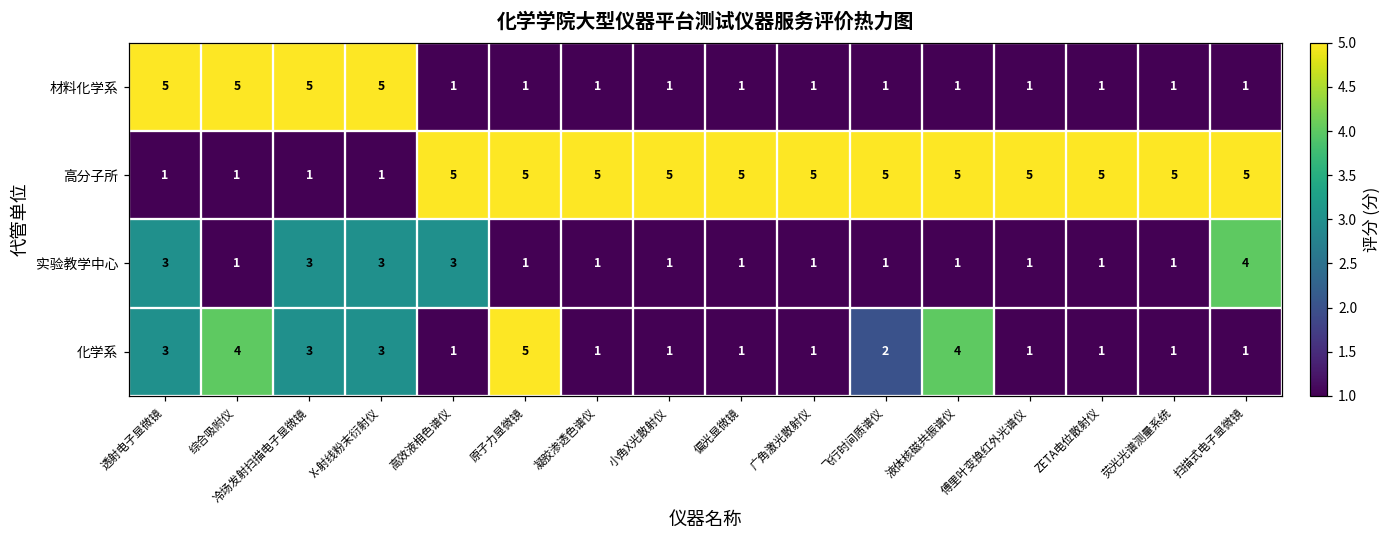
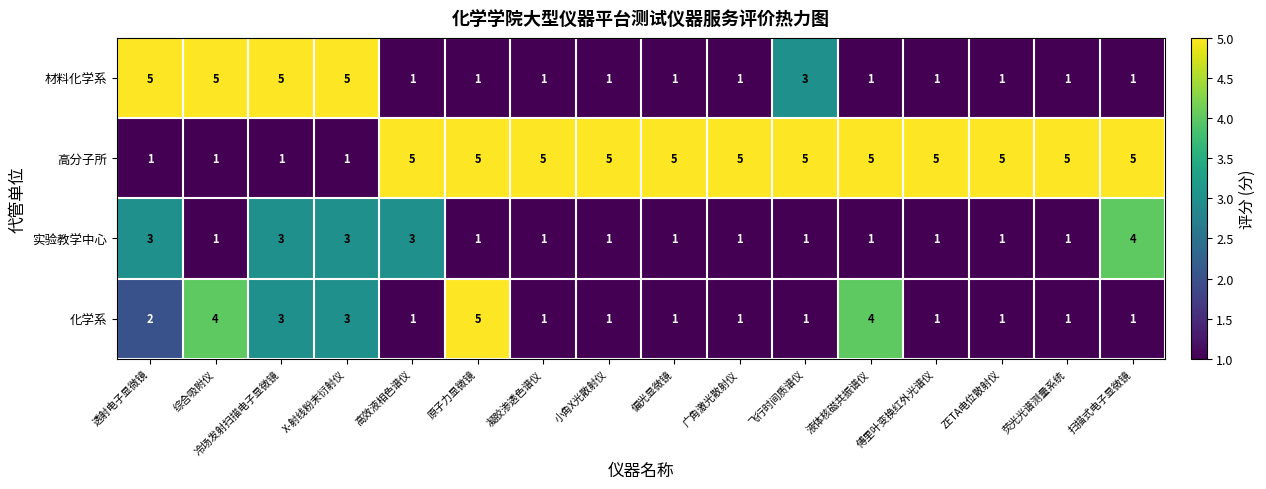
  {
    "材料化学系": {
      "透射电子显微镜": 5,
      "综合吸附仪": 5,
      "冷场发射扫描电子显微镜": 5,
      "X-射线粉末衍射仪": 5,
      "高效液相色谱仪": 1,
      "原子力显微镜": 1,
      "凝胶渗透色谱仪": 1,
      "小角X光散射仪": 1,
      "偏光显微镜": 1,
      "广角激光散射仪": 1,
-     "飞行时间质谱仪": 1,
+     "飞行时间质谱仪": 3,
      "液体核磁共振谱仪": 1,
      "傅里叶变换红外光谱仪": 1,
      "ZETA电位散射仪": 1,
      "荧光光谱测量系统": 1,
      "扫描式电子显微镜": 1
    },
    "高分子所": {
      "透射电子显微镜": 1,
      "综合吸附仪": 1,
      "冷场发射扫描电子显微镜": 1,
      "X-射线粉末衍射仪": 1,
      "高效液相色谱仪": 5,
      "原子力显微镜": 5,
      "凝胶渗透色谱仪": 5,
      "小角X光散射仪": 5,
      "偏光显微镜": 5,
      "广角激光散射仪": 5,
      "飞行时间质谱仪": 5,
      "液体核磁共振谱仪": 5,
      "傅里叶变换红外光谱仪": 5,
      "ZETA电位散射仪": 5,
      "荧光光谱测量系统": 5,
      "扫描式电子显微镜": 5
    },
    "实验教学中心": {
      "透射电子显微镜": 3,
      "综合吸附仪": 1,
      "冷场发射扫描电子显微镜": 3,
      "X-射线粉末衍射仪": 3,
      "高效液相色谱仪": 3,
      "原子力显微镜": 1,
      "凝胶渗透色谱仪": 1,
      "小角X光散射仪": 1,
      "偏光显微镜": 1,
      "广角激光散射仪": 1,
      "飞行时间质谱仪": 1,
      "液体核磁共振谱仪": 1,
      "傅里叶变换红外光谱仪": 1,
      "ZETA电位散射仪": 1,
      "荧光光谱测量系统": 1,
      "扫描式电子显微镜": 4
    },
    "化学系": {
-     "透射电子显微镜": 3,
+     "透射电子显微镜": 2,
      "综合吸附仪": 4,
      "冷场发射扫描电子显微镜": 3,
      "X-射线粉末衍射仪": 3,
      "高效液相色谱仪": 1,
      "原子力显微镜": 5,
      "凝胶渗透色谱仪": 1,
      "小角X光散射仪": 1,
      "偏光显微镜": 1,
      "广角激光散射仪": 1,
-     "飞行时间质谱仪": 2,
+     "飞行时间质谱仪": 1,
      "液体核磁共振谱仪": 4,
      "傅里叶变换红外光谱仪": 1,
      "ZETA电位散射仪": 1,
      "荧光光谱测量系统": 1,
      "扫描式电子显微镜": 1
    }
  }
